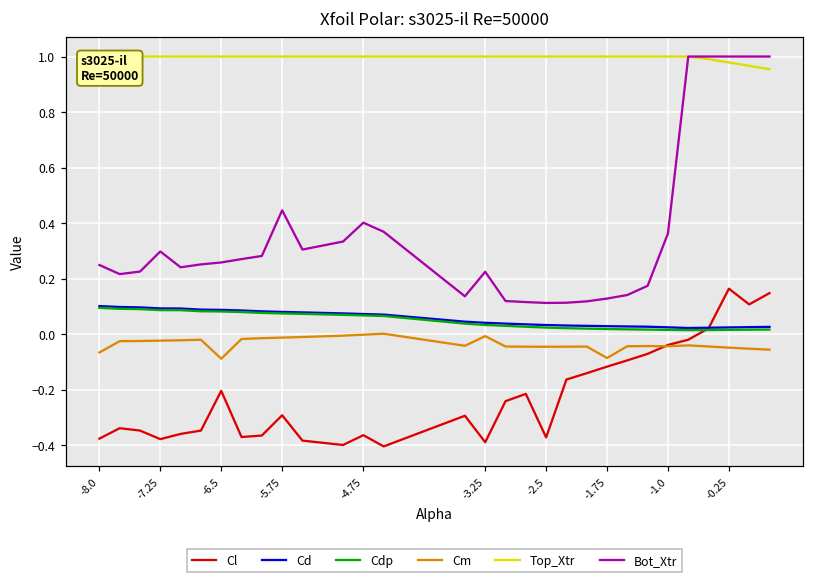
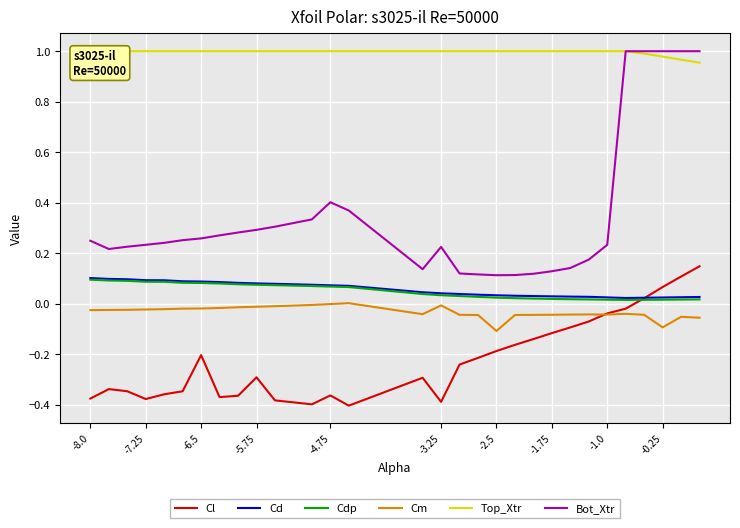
  {
    "Cl": {
      "-8.0": -0.38,
      "-7.25": -0.38,
      "-6.5": -0.20,
      "-5.75": -0.29,
      "-4.75": -0.36,
      "-3.25": -0.39,
-     "-2.5": -0.37,
+     "-2.5": -0.19,
      "-1.75": -0.12,
-     "-0.25": 0.16
+     "-0.25": 0.07
    },
    "Cm": {
-     "-8.0": -0.07,
+     "-8.0": -0.03,
      "-7.25": -0.02,
-     "-6.5": -0.09,
+     "-6.5": -0.02,
      "-5.75": -0.01,
      "-4.75": 0.00,
      "-3.25": -0.01,
-     "-2.5": -0.04,
-     "-1.75": -0.09,
-     "-0.25": -0.05
+     "-2.5": -0.11,
+     "-1.75": -0.04,
+     "-0.25": -0.09
    },
    "Top_Xtr": {
      "-7.25": 1.00,
      "-6.5": 1.00,
      "-5.75": 1.00,
      "-4.75": 1.00,
      "-3.25": 1.00,
      "-2.5": 1.00,
      "-1.75": 1.00,
      "-1.0": 1.00,
      "-0.25": 0.98
    },
    "Bot_Xtr": {
      "-8.0": 0.25,
-     "-7.25": 0.30,
+     "-7.25": 0.23,
      "-6.5": 0.26,
-     "-5.75": 0.45,
+     "-5.75": 0.29,
      "-4.75": 0.40,
      "-3.25": 0.23,
      "-2.5": 0.11,
      "-1.75": 0.13,
-     "-1.0": 0.36,
+     "-1.0": 0.23,
      "-0.25": 1.00
    }
  }
